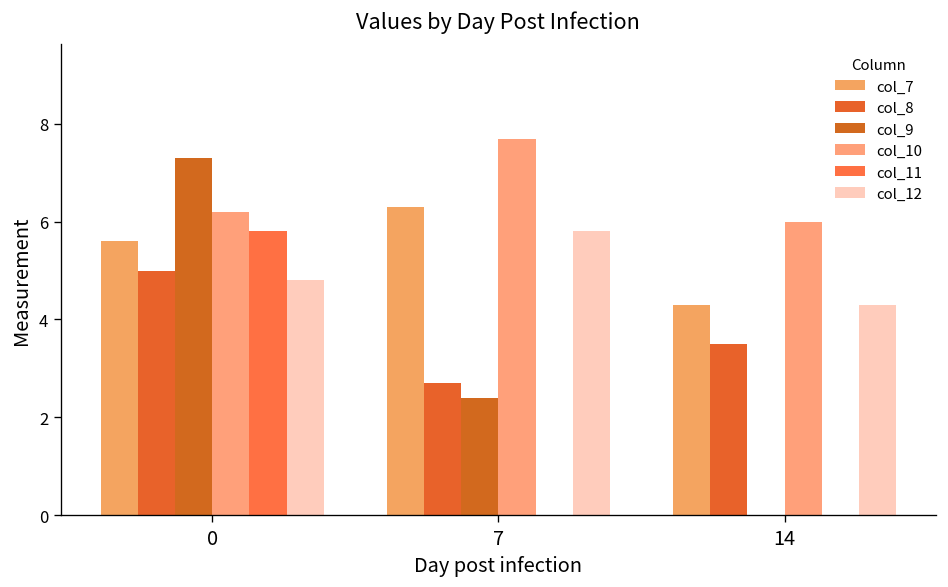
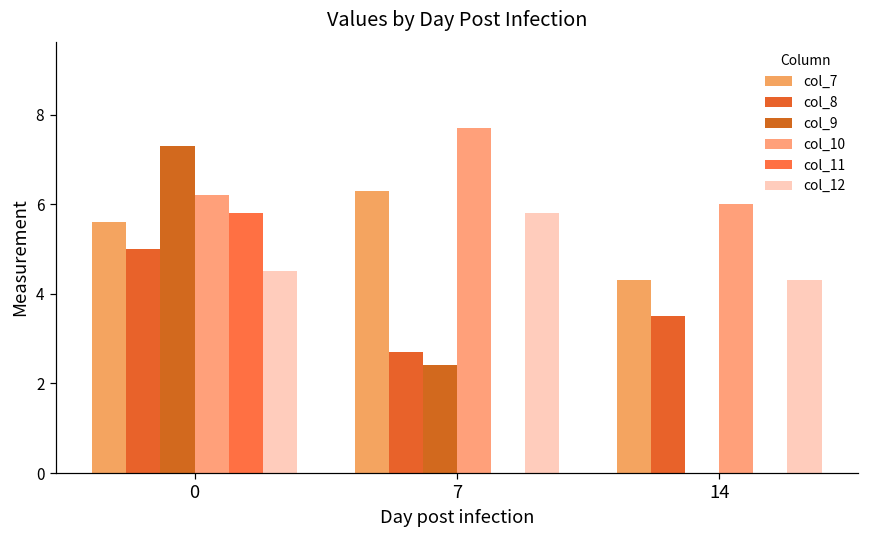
  {
    "col_12": {
-     "0": 4.8,
+     "0": 4.5,
      "7": 5.8,
      "14": 4.3
    }
  }
